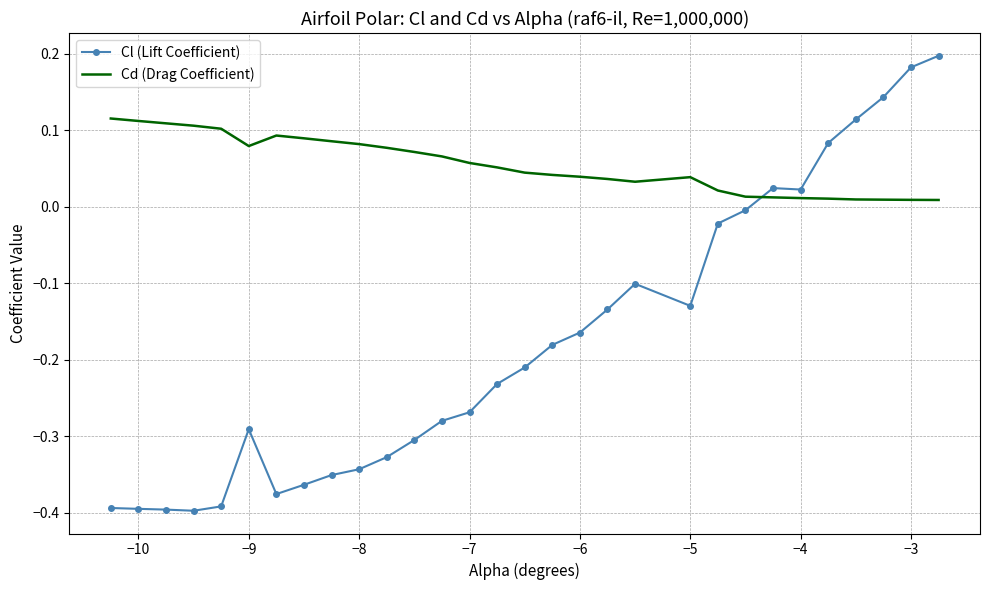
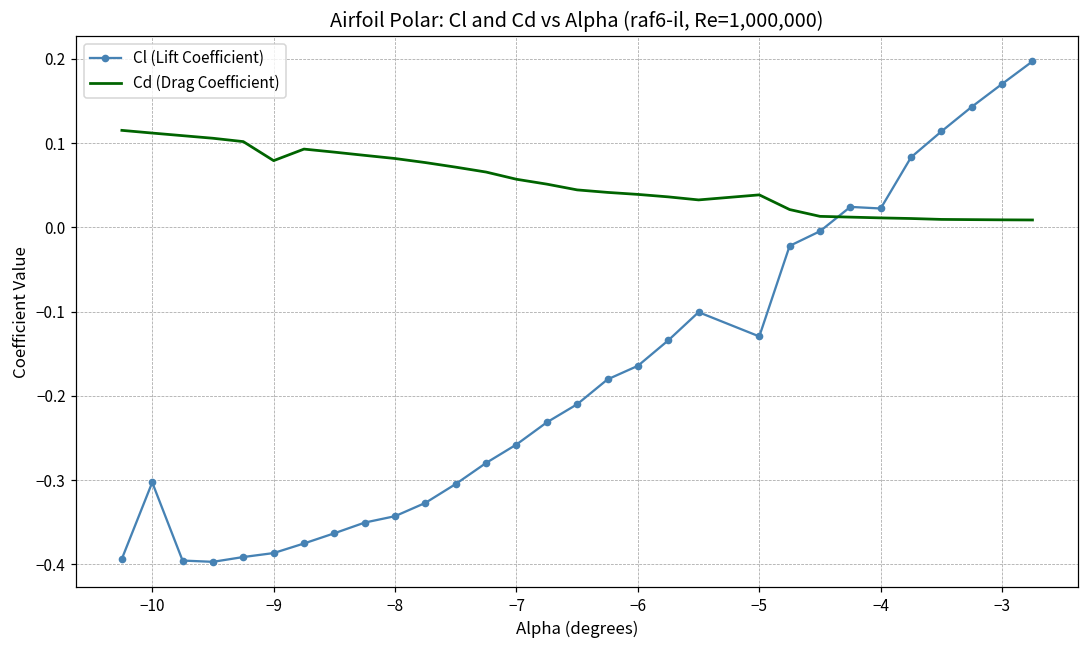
  {
    "Cl (Lift Coefficient)": {
-     "−10": -0.39,
-     "−9": -0.29,
+     "−10": -0.30,
+     "−9": -0.39,
      "−8": -0.34,
-     "−7": -0.27,
+     "−7": -0.26,
      "−6": -0.16,
      "−5": -0.13,
      "−4": 0.02,
-     "−3": 0.18
+     "−3": 0.17
    },
    "Cd (Drag Coefficient)": {
      "−10": 0.11,
      "−9": 0.08,
      "−8": 0.08,
      "−7": 0.06,
      "−6": 0.04,
      "−5": 0.04,
      "−4": 0.01,
      "−3": 0.01
    }
  }
